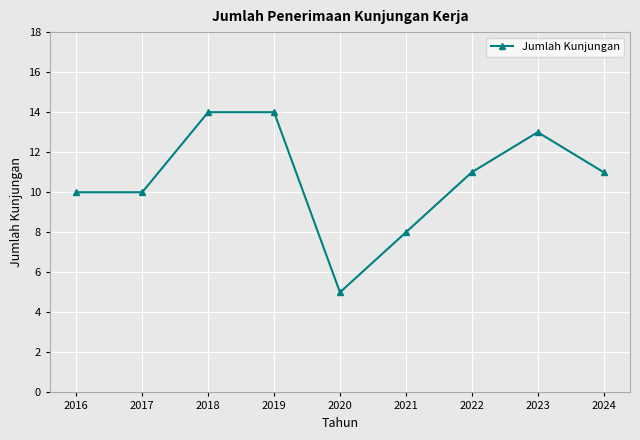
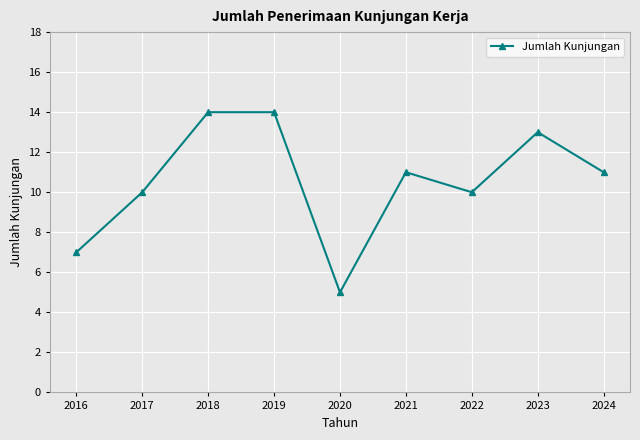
  {
-   "2016": 10,
+   "2016": 7,
    "2017": 10,
    "2018": 14,
    "2019": 14,
    "2020": 5,
-   "2021": 8,
-   "2022": 11,
+   "2021": 11,
+   "2022": 10,
    "2023": 13,
    "2024": 11
  }
